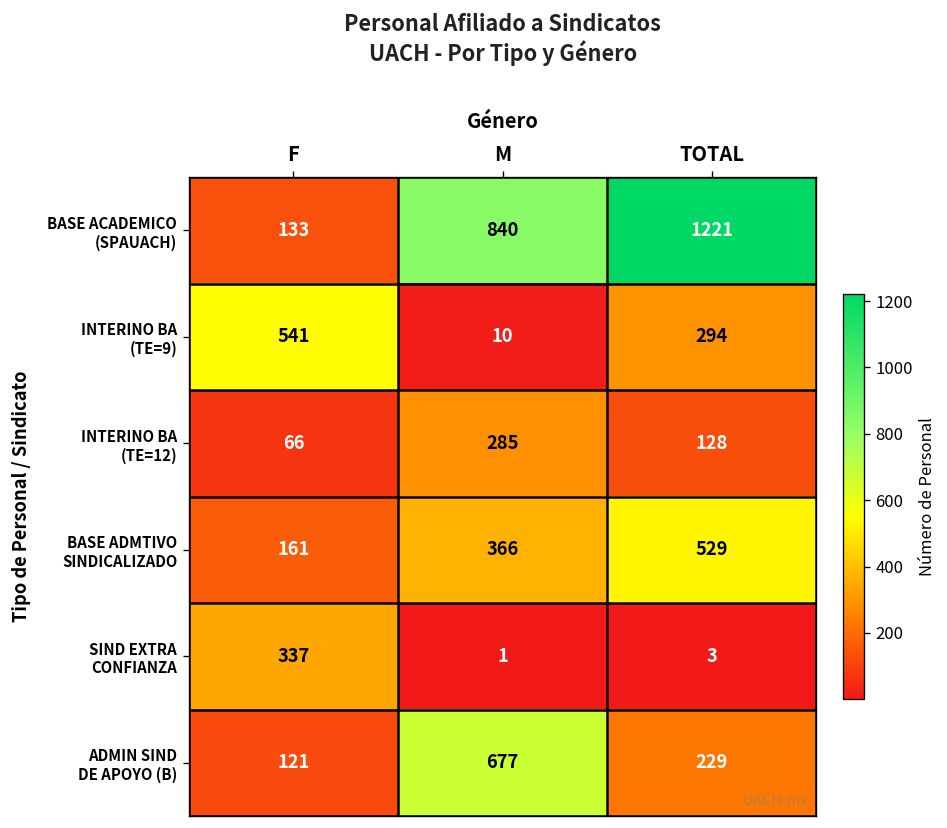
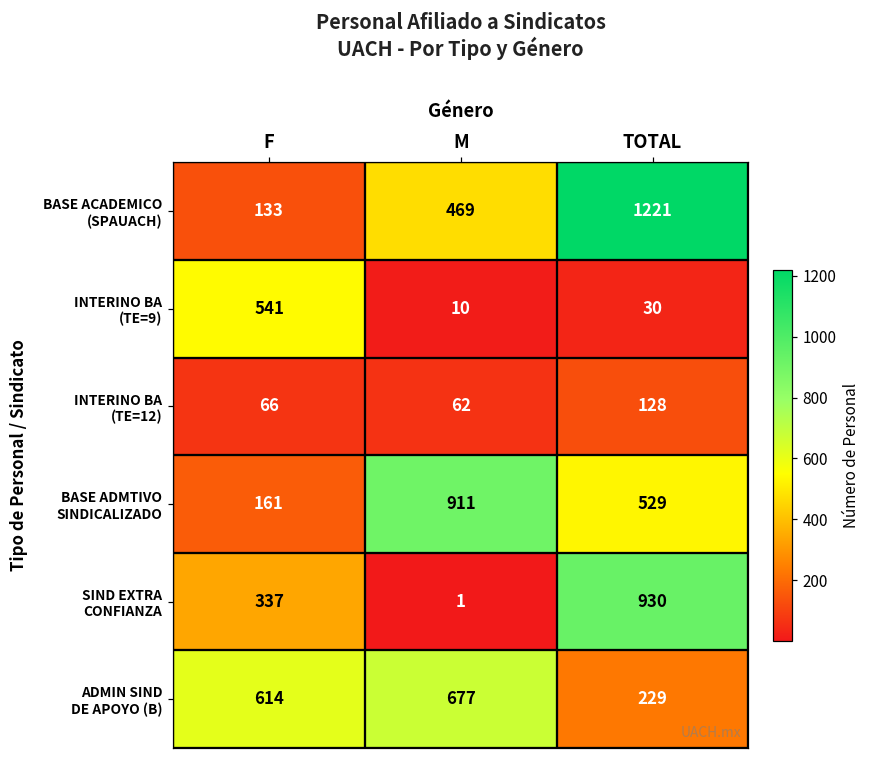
  {
    "BASE ACADEMICO (SPAUACH)": {
      "F": 133,
-     "M": 840,
+     "M": 469,
      "TOTAL": 1221
    },
    "INTERINO BA (TE=9)": {
      "F": 541,
      "M": 10,
-     "TOTAL": 294
+     "TOTAL": 30
    },
    "INTERINO BA (TE=12)": {
      "F": 66,
-     "M": 285,
+     "M": 62,
      "TOTAL": 128
    },
    "BASE ADMTIVO SINDICALIZADO": {
      "F": 161,
-     "M": 366,
+     "M": 911,
      "TOTAL": 529
    },
    "SIND EXTRA CONFIANZA": {
      "F": 337,
      "M": 1,
-     "TOTAL": 3
+     "TOTAL": 930
    },
    "ADMIN SIND DE APOYO (B)": {
-     "F": 121,
+     "F": 614,
      "M": 677
    }
  }
